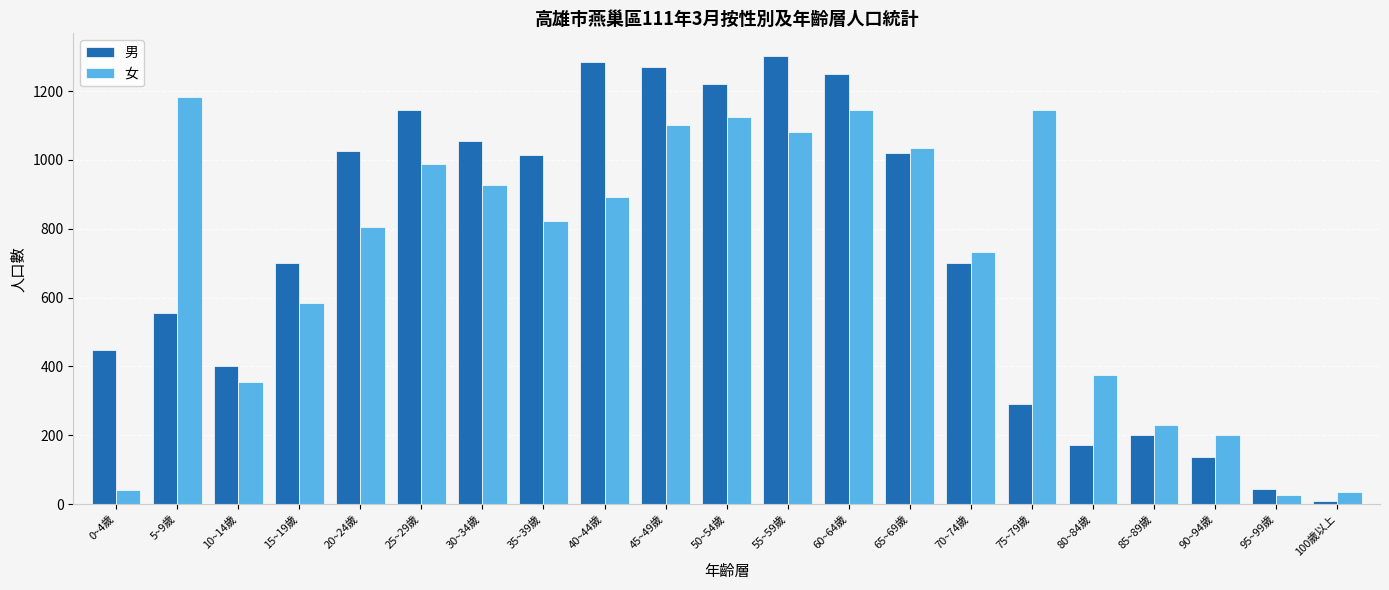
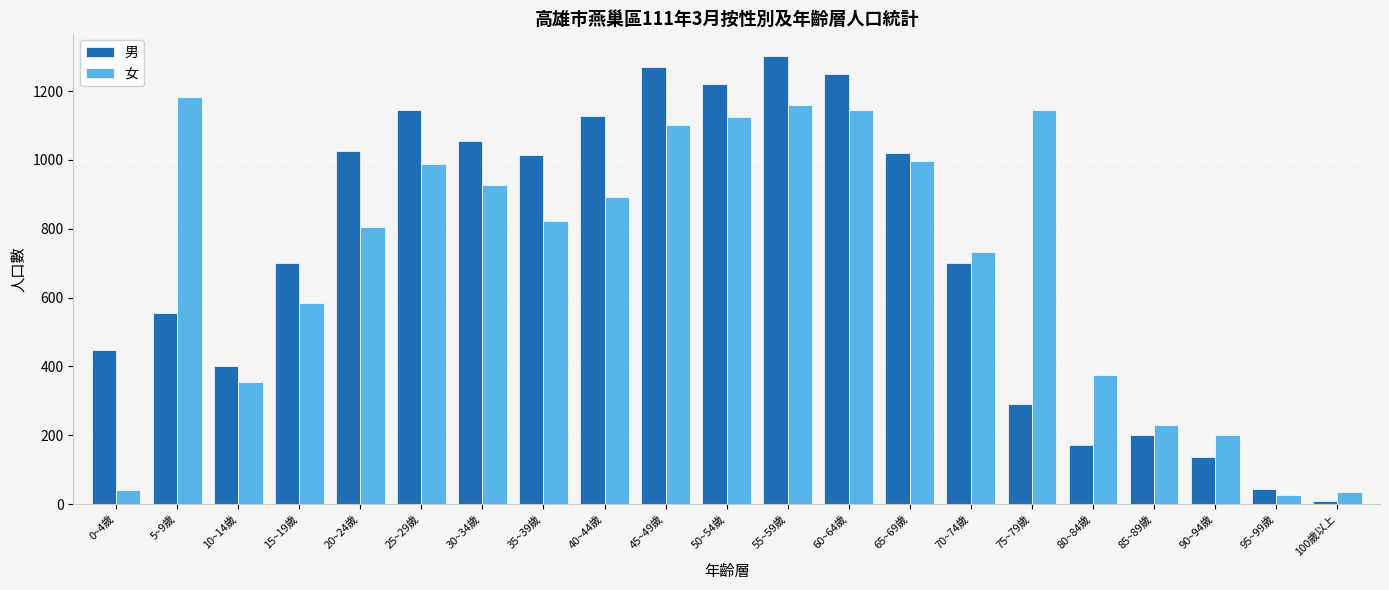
  {
    "男": {
      "0~4歲": 450,
      "5~9歲": 560,
      "10~14歲": 400,
      "15~19歲": 700,
      "20~24歲": 1030,
      "25~29歲": 1150,
      "30~34歲": 1050,
      "35~39歲": 1010,
-     "40~44歲": 1290,
+     "40~44歲": 1130,
      "45~49歲": 1270,
      "50~54歲": 1220,
      "55~59歲": 1300,
      "60~64歲": 1250,
      "65~69歲": 1020,
      "70~74歲": 700,
      "75~79歲": 290,
      "80~84歲": 170,
      "85~89歲": 200,
      "90~94歲": 140,
      "95~99歲": 40,
      "100歲以上": 10
    },
    "女": {
      "0~4歲": 40,
      "5~9歲": 1180,
      "10~14歲": 350,
      "15~19歲": 590,
      "20~24歲": 800,
      "25~29歲": 990,
      "30~34歲": 930,
      "35~39歲": 820,
      "40~44歲": 890,
      "45~49歲": 1100,
      "50~54歲": 1120,
-     "55~59歲": 1080,
+     "55~59歲": 1160,
      "60~64歲": 1140,
-     "65~69歲": 1030,
+     "65~69歲": 1000,
      "70~74歲": 730,
      "75~79歲": 1150,
      "80~84歲": 380,
      "85~89歲": 230,
      "90~94歲": 200,
      "95~99歲": 30,
      "100歲以上": 30
    }
  }
